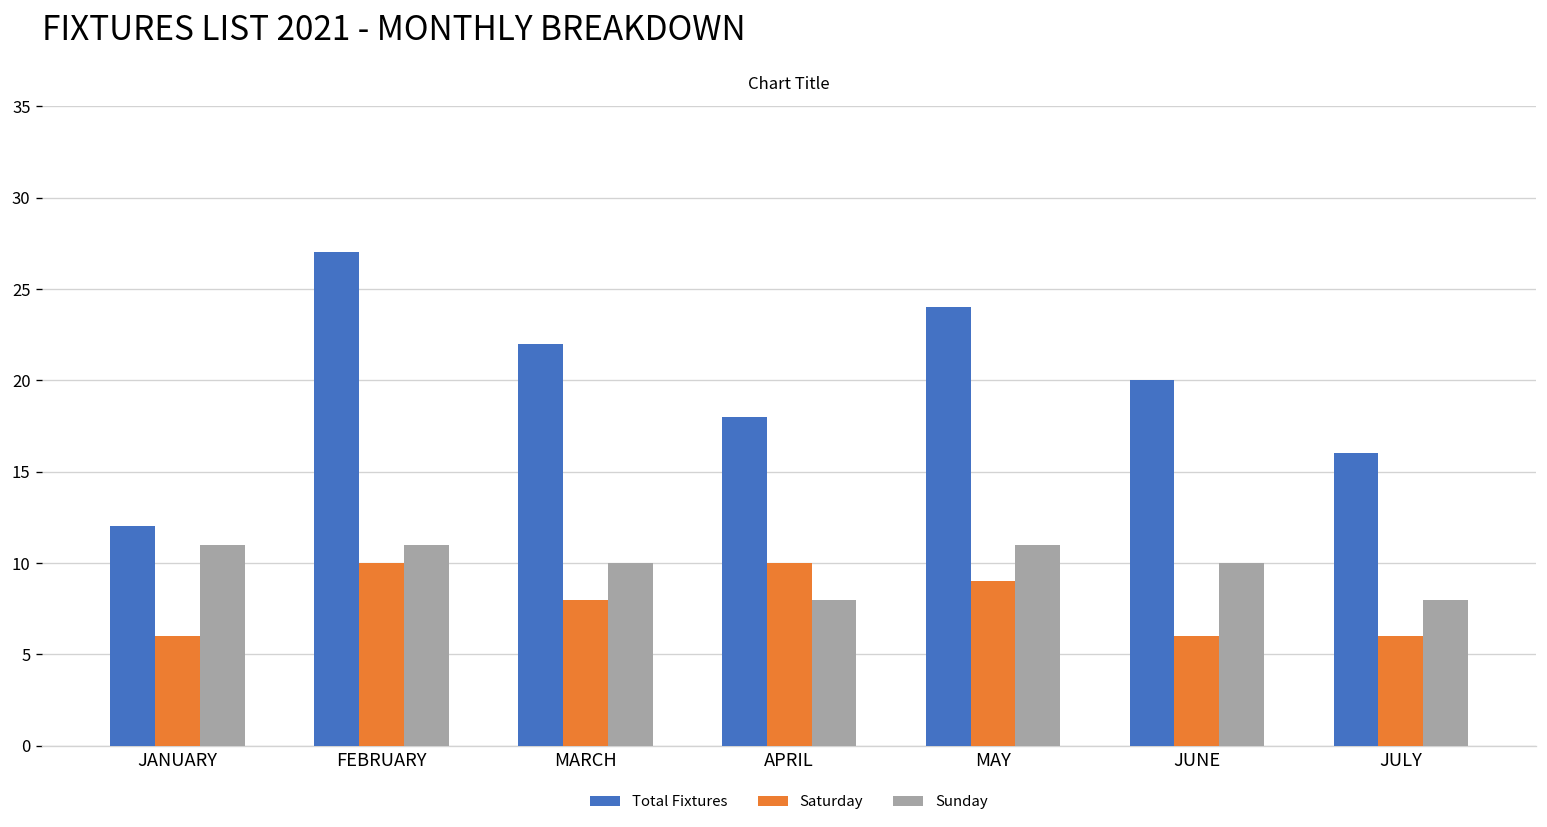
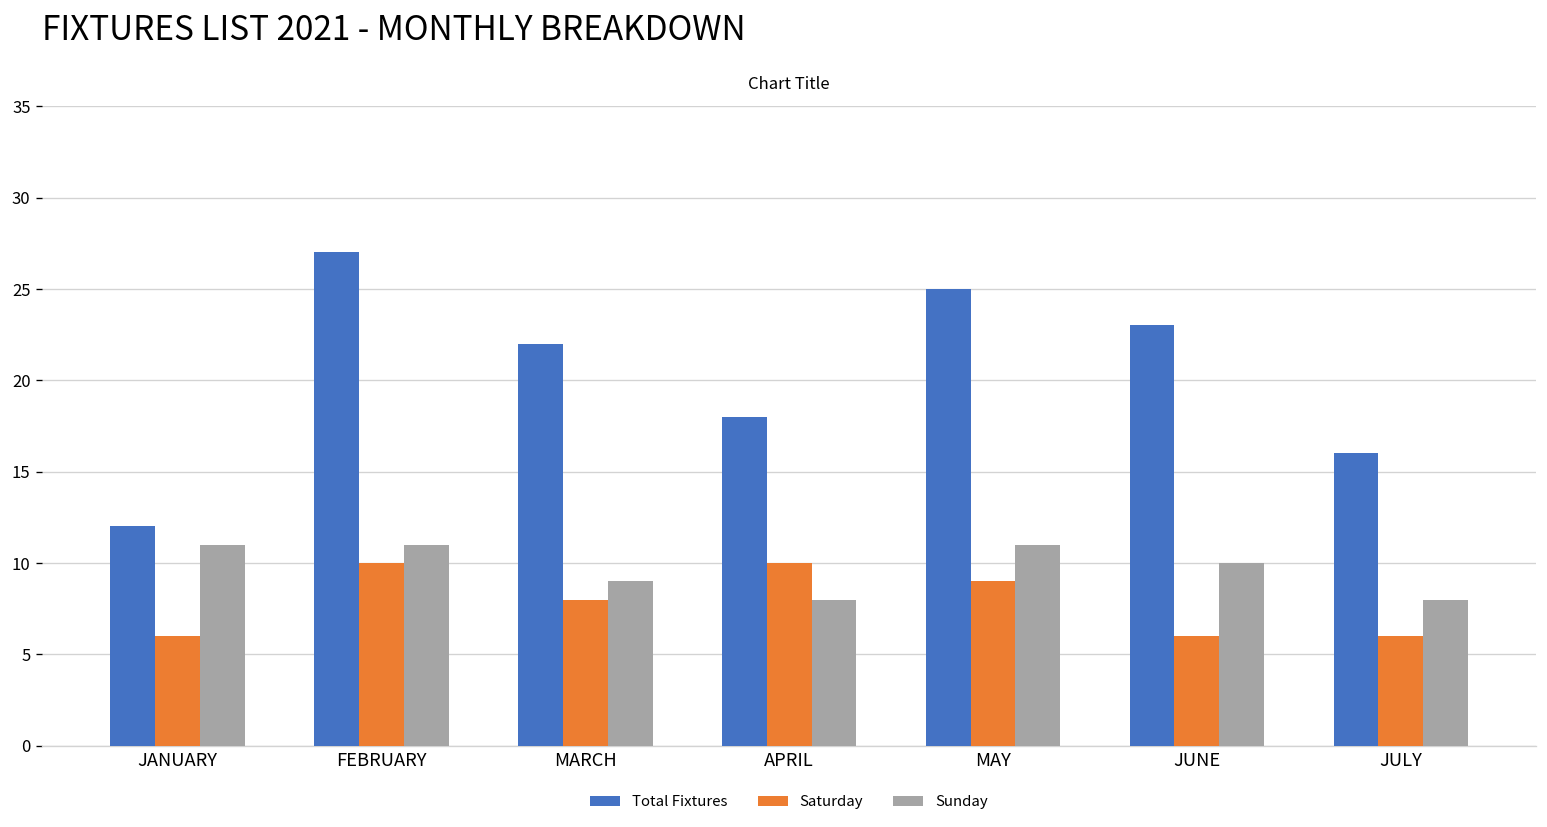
  {
    "Total Fixtures": {
      "JANUARY": 12,
      "FEBRUARY": 27,
      "MARCH": 22,
      "APRIL": 18,
-     "MAY": 24,
-     "JUNE": 20,
+     "MAY": 25,
+     "JUNE": 23,
      "JULY": 16
    },
    "Saturday": {
      "JANUARY": 6,
      "FEBRUARY": 10,
      "MARCH": 8,
      "APRIL": 10,
      "MAY": 9,
      "JUNE": 6,
      "JULY": 6
    },
    "Sunday": {
      "JANUARY": 11,
      "FEBRUARY": 11,
-     "MARCH": 10,
+     "MARCH": 9,
      "APRIL": 8,
      "MAY": 11,
      "JUNE": 10,
      "JULY": 8
    }
  }
